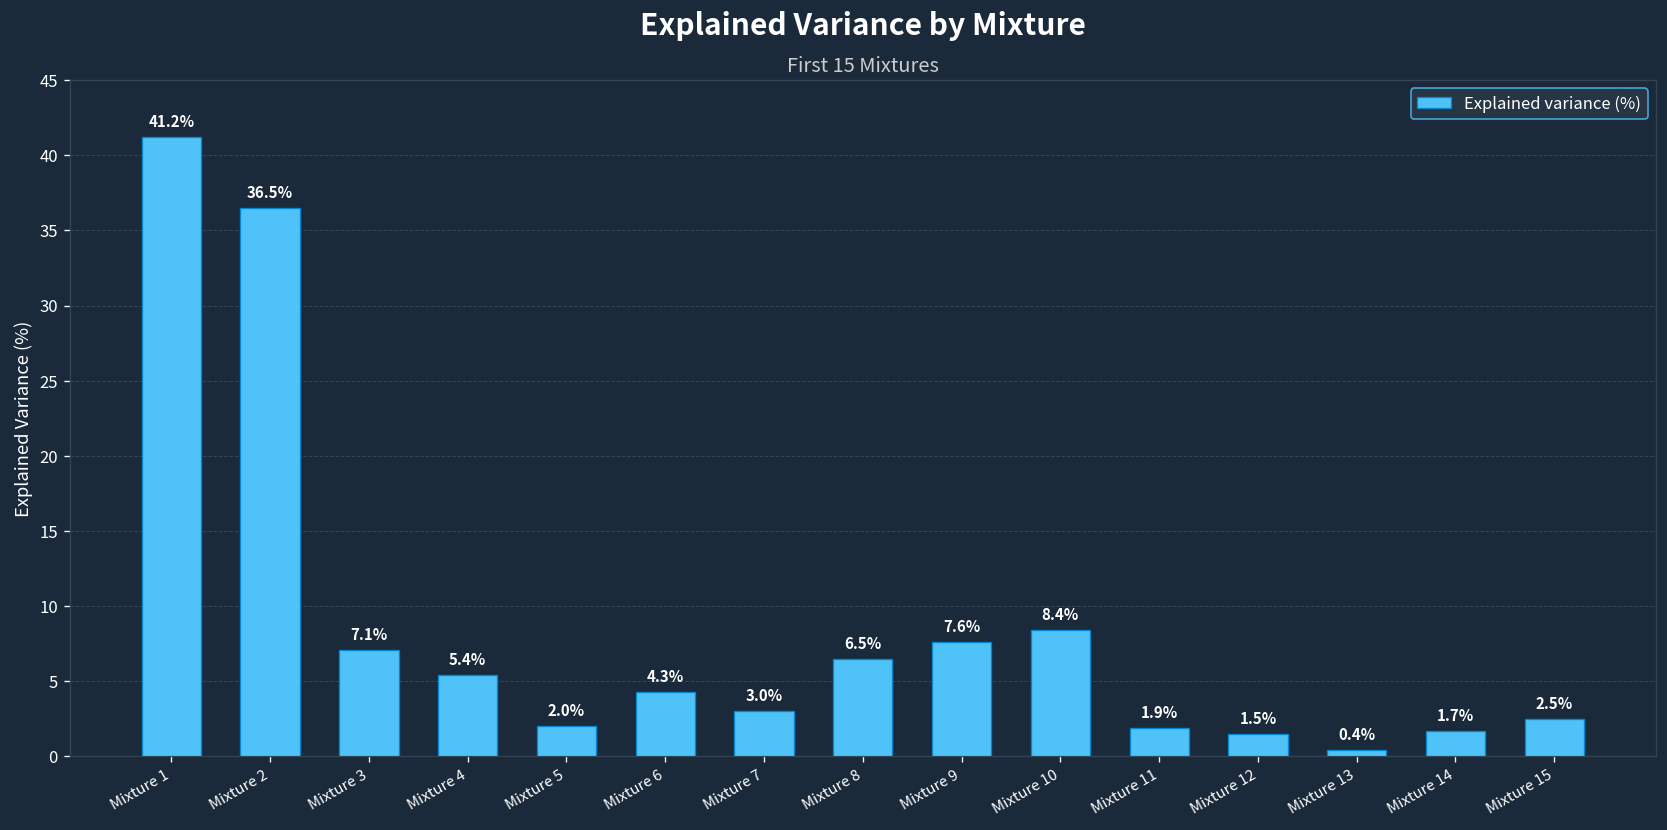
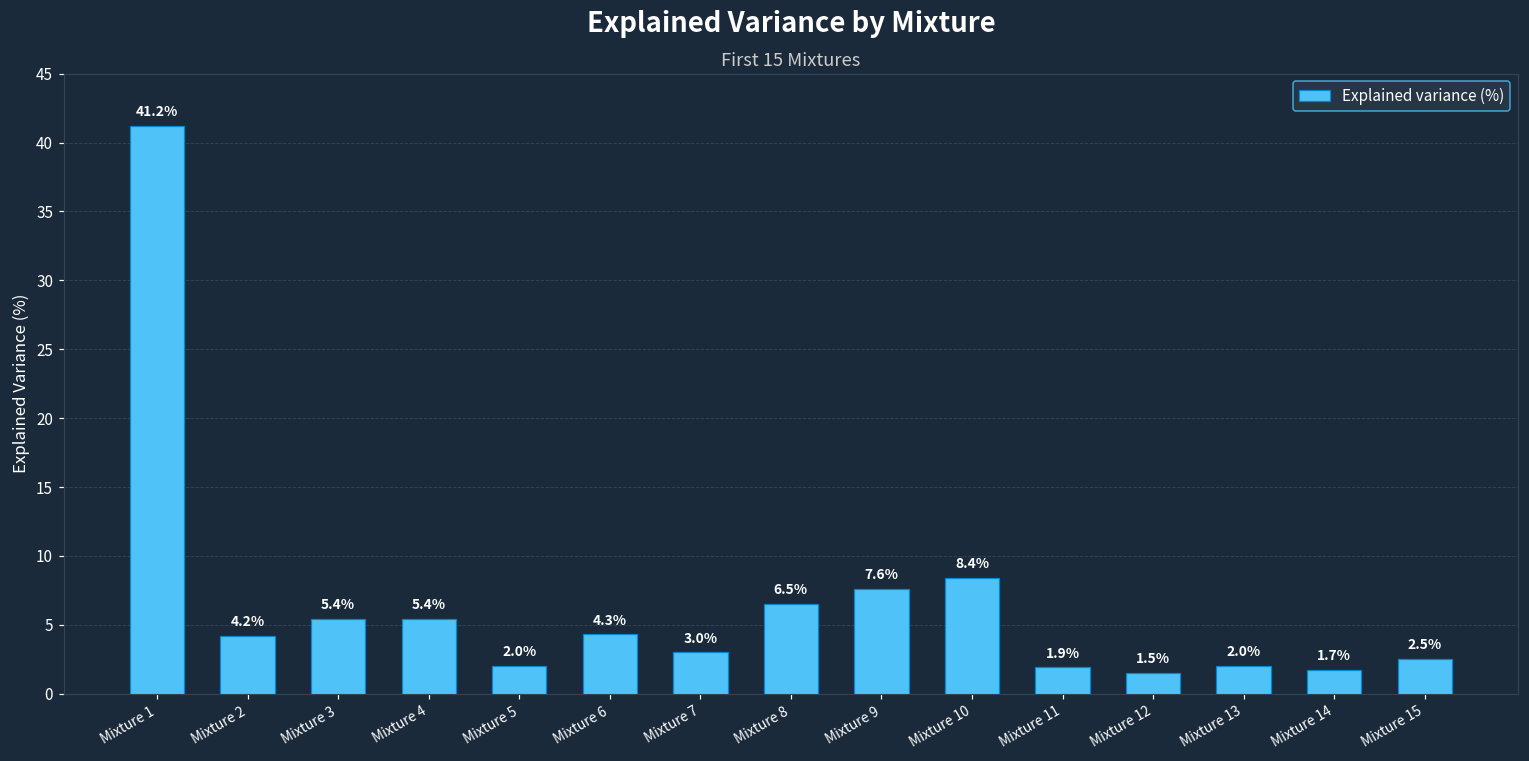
  {
    "Mixture 1": "41.2%",
-   "Mixture 2": "36.5%",
-   "Mixture 3": "7.1%",
+   "Mixture 2": "4.2%",
+   "Mixture 3": "5.4%",
    "Mixture 4": "5.4%",
    "Mixture 5": "2.0%",
    "Mixture 6": "4.3%",
    "Mixture 7": "3.0%",
    "Mixture 8": "6.5%",
    "Mixture 9": "7.6%",
    "Mixture 10": "8.4%",
    "Mixture 11": "1.9%",
    "Mixture 12": "1.5%",
-   "Mixture 13": "0.4%",
+   "Mixture 13": "2.0%",
    "Mixture 14": "1.7%",
    "Mixture 15": "2.5%"
  }
